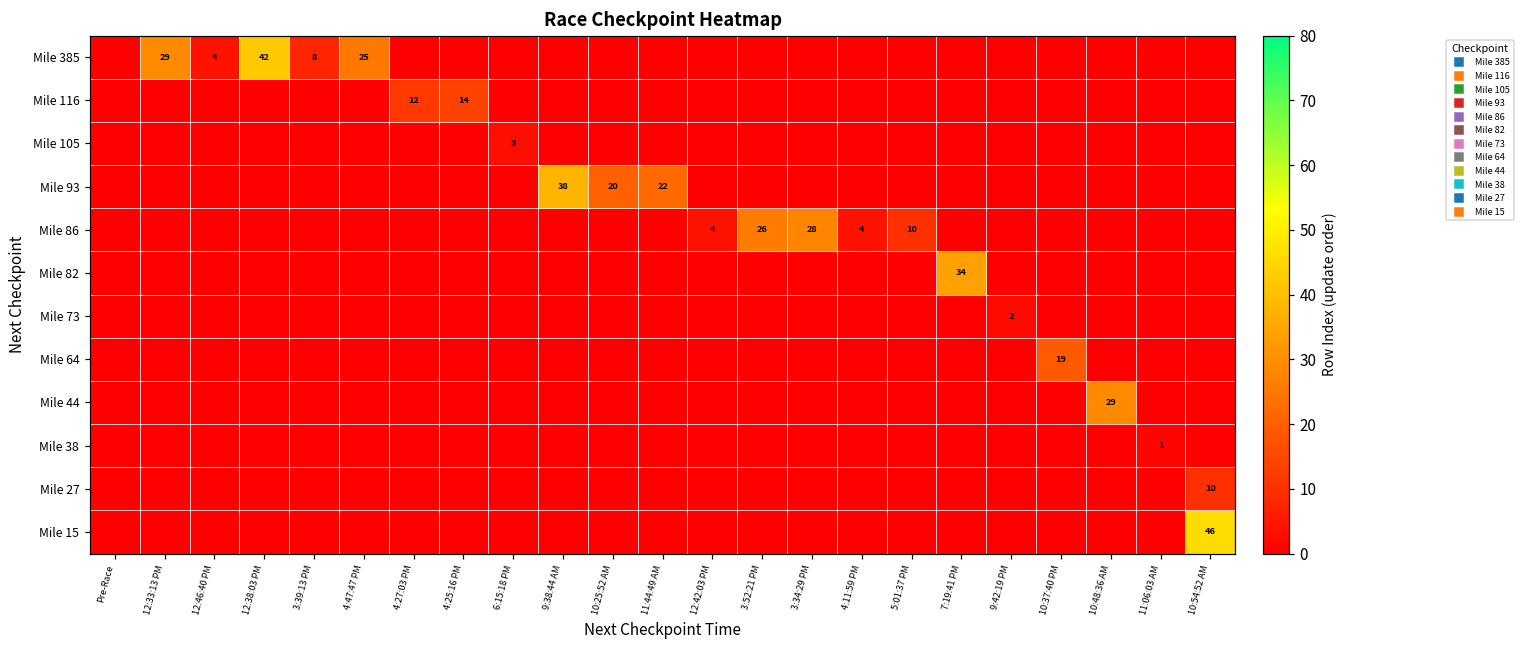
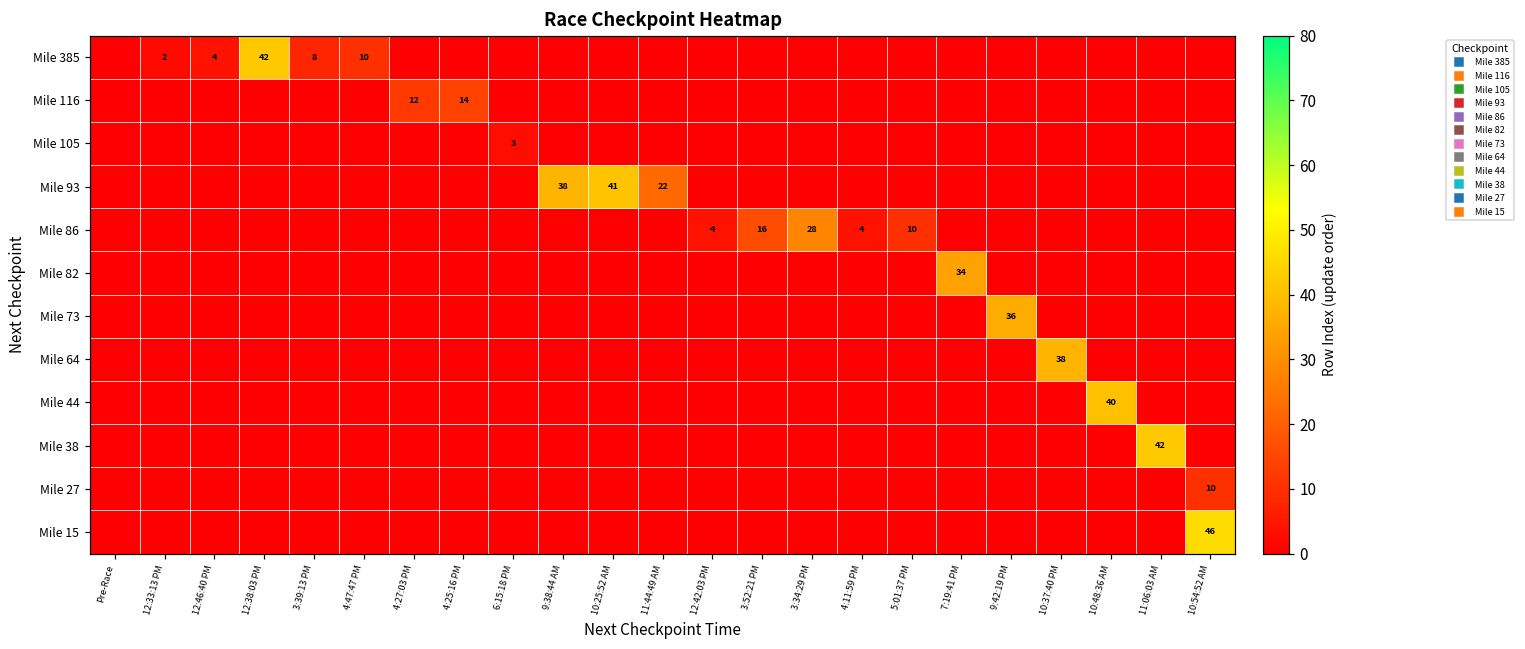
  {
    "Mile 385": {
-     "12:33:13 PM": 29,
+     "12:33:13 PM": 2,
      "12:46:40 PM": 4,
      "12:38:03 PM": 42,
      "3:39:13 PM": 8,
-     "4:47:47 PM": 25
+     "4:47:47 PM": 10
    },
    "Mile 116": {
      "4:27:03 PM": 12,
      "4:25:16 PM": 14
    },
    "Mile 105": {
      "6:15:18 PM": 3
    },
    "Mile 93": {
      "9:38:44 AM": 38,
-     "10:25:52 AM": 20,
+     "10:25:52 AM": 41,
      "11:44:49 AM": 22
    },
    "Mile 86": {
      "12:42:03 PM": 4,
-     "3:52:21 PM": 26,
+     "3:52:21 PM": 16,
      "3:34:29 PM": 28,
      "4:11:59 PM": 4,
      "5:01:37 PM": 10
    },
    "Mile 82": {
      "7:19:41 PM": 34
    },
    "Mile 73": {
-     "9:42:19 PM": 2
+     "9:42:19 PM": 36
    },
    "Mile 64": {
-     "10:37:40 PM": 19
+     "10:37:40 PM": 38
    },
    "Mile 44": {
-     "10:48:36 AM": 29
+     "10:48:36 AM": 40
    },
    "Mile 38": {
-     "11:06:03 AM": 1
+     "11:06:03 AM": 42
    },
    "Mile 27": {
      "10:54:52 AM": 10
    },
    "Mile 15": {
      "10:54:52 AM": 46
    }
  }
